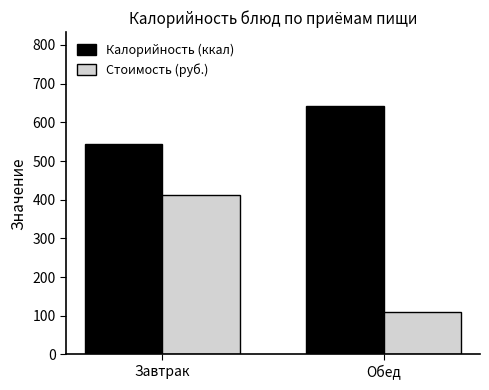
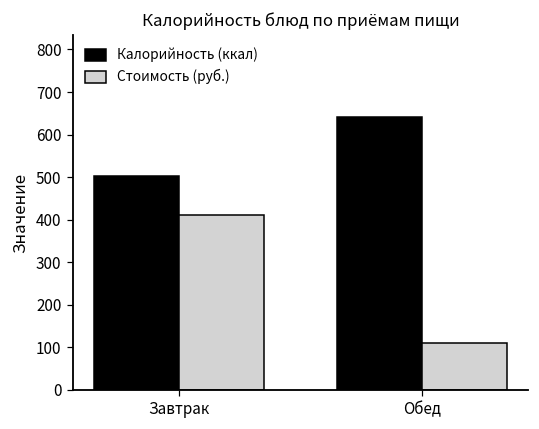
  {
    "Калорийность (ккал)": {
-     "Завтрак": 540,
+     "Завтрак": 500,
      "Обед": 640
    },
    "Стоимость (руб.)": {
      "Завтрак": 410,
      "Обед": 110
    }
  }
